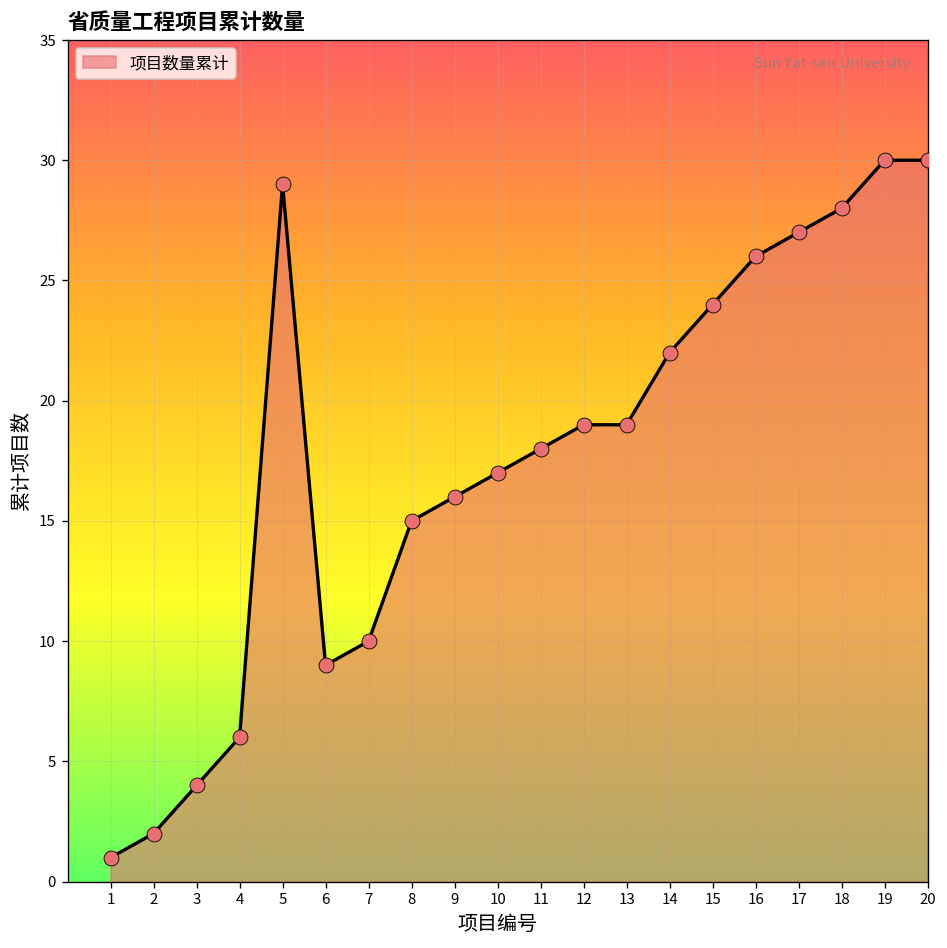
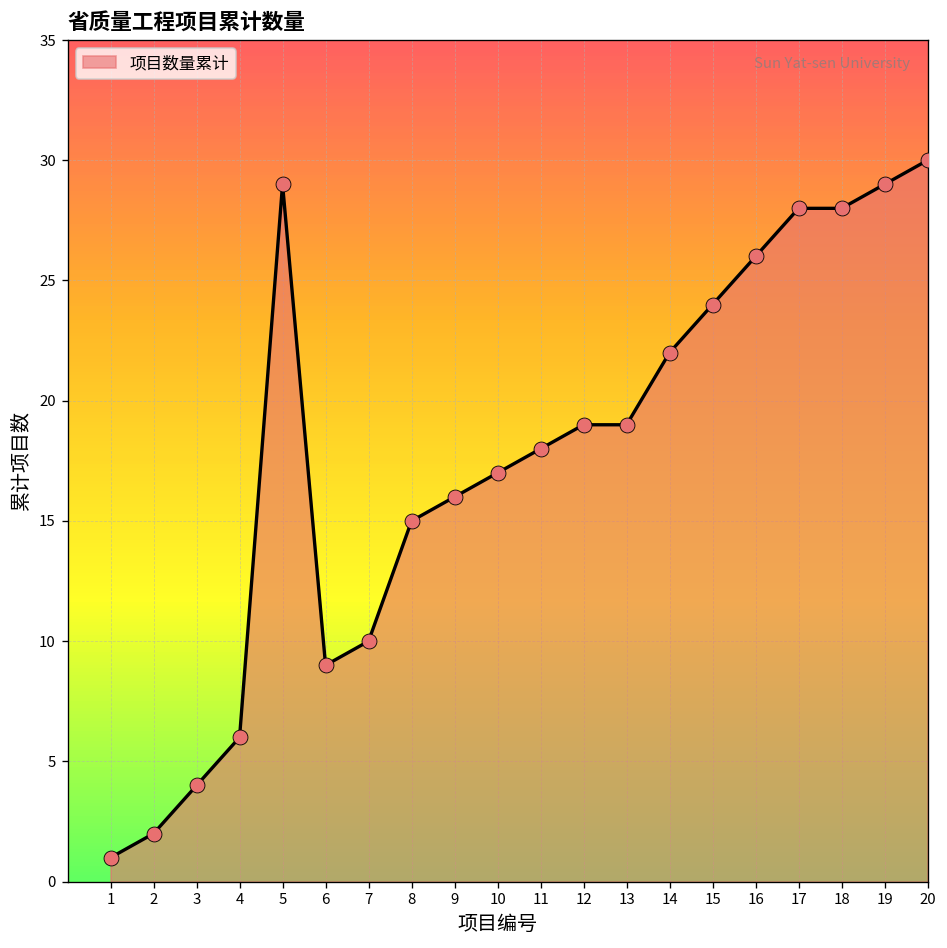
  {
    "1": 1,
    "2": 2,
    "3": 4,
    "4": 6,
    "5": 29,
    "6": 9,
    "7": 10,
    "8": 15,
    "9": 16,
    "10": 17,
    "11": 18,
    "12": 19,
    "13": 19,
    "14": 22,
    "15": 24,
    "16": 26,
-   "17": 27,
+   "17": 28,
    "18": 28,
-   "19": 30,
+   "19": 29,
    "20": 30
  }
